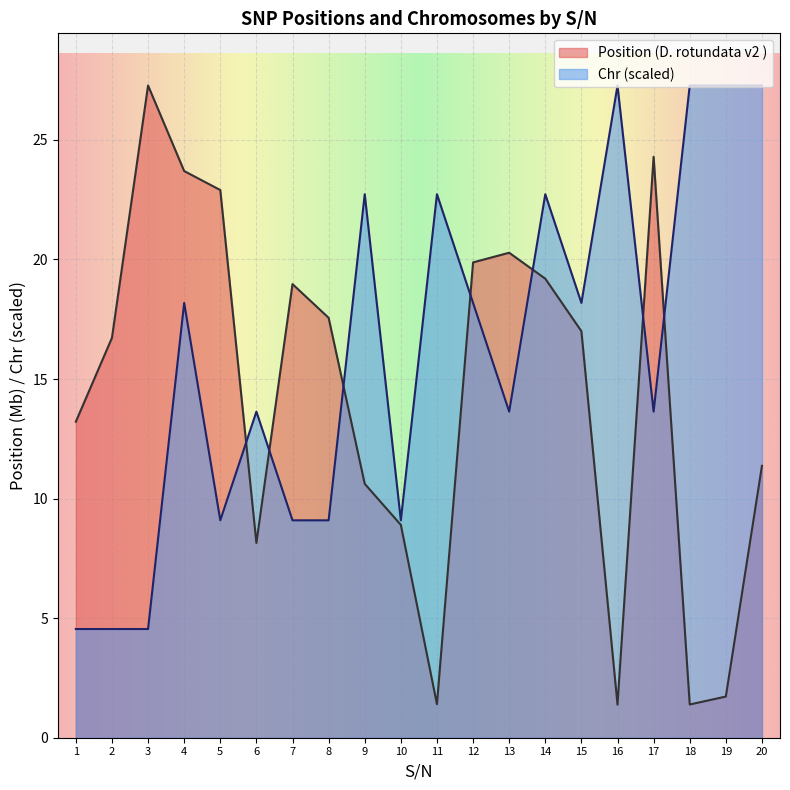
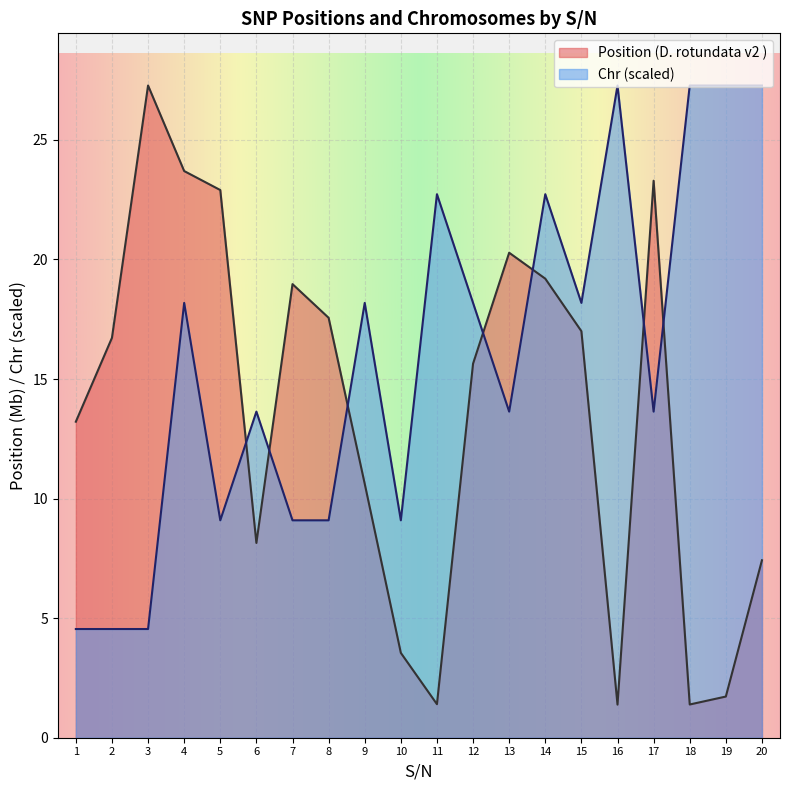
  {
    "Position (D. rotundata v2 )": {
      "1": 13.2,
      "2": 16.7,
      "3": 27.3,
      "4": 23.7,
      "5": 22.9,
      "6": 8.1,
      "7": 19.0,
      "8": 17.6,
      "9": 10.6,
-     "10": 8.9,
+     "10": 3.5,
      "11": 1.4,
-     "12": 19.9,
+     "12": 15.6,
      "13": 20.3,
      "14": 19.2,
      "15": 17.0,
      "16": 1.4,
-     "17": 24.3,
+     "17": 23.3,
      "18": 1.4,
      "19": 1.7,
-     "20": 11.4
+     "20": 7.4
    },
    "Chr (scaled)": {
      "1": 4.5,
      "2": 4.5,
      "3": 4.5,
      "4": 18.2,
      "5": 9.1,
      "6": 13.6,
      "7": 9.1,
      "8": 9.1,
-     "9": 22.7,
+     "9": 18.2,
      "10": 9.1,
      "11": 22.7,
      "12": 18.2,
      "13": 13.6,
      "14": 22.7,
      "15": 18.2,
      "17": 13.6
    }
  }
